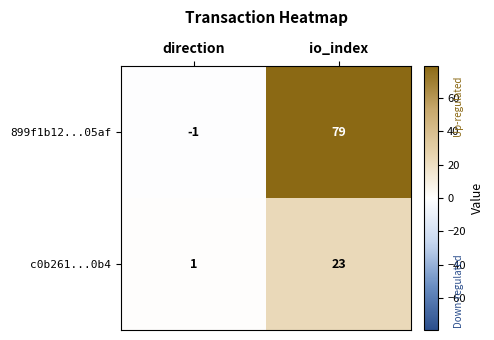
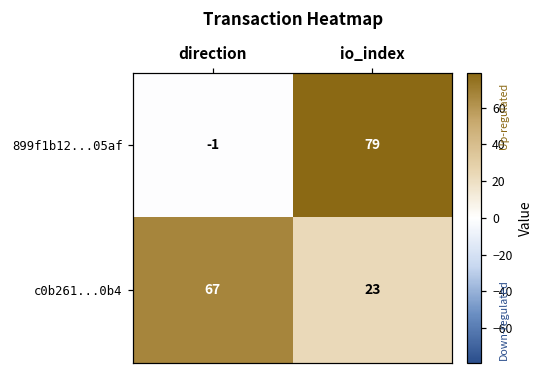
  {
    "899f1b12...05af": {
      "direction": -1,
      "io_index": 79
    },
    "c0b261...0b4": {
-     "direction": 1,
+     "direction": 67,
      "io_index": 23
    }
  }
